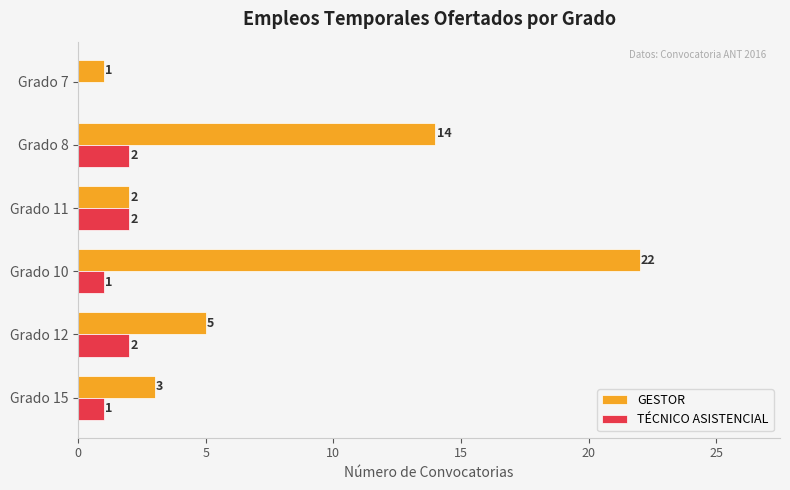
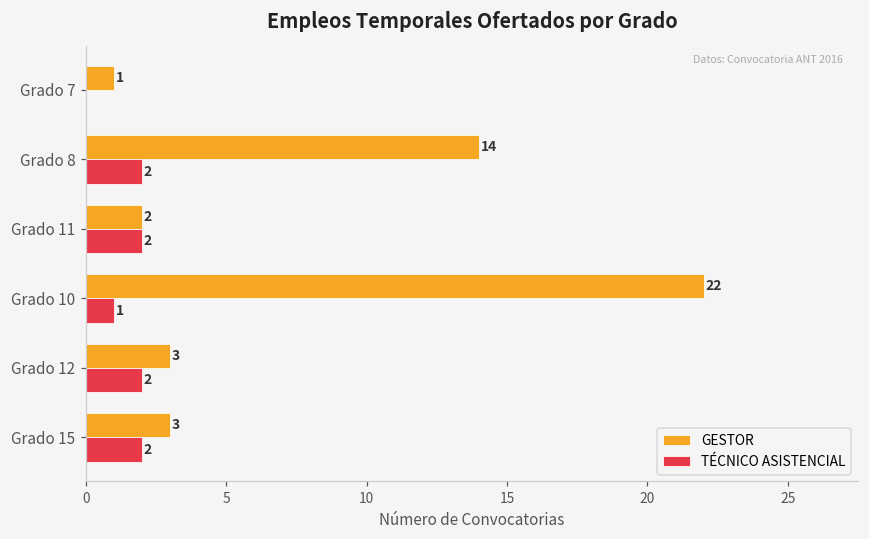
  {
    "GESTOR": {
      "Grado 7": 1,
      "Grado 8": 14,
      "Grado 11": 2,
      "Grado 10": 22,
-     "Grado 12": 5,
+     "Grado 12": 3,
      "Grado 15": 3
    },
    "TÉCNICO ASISTENCIAL": {
      "Grado 8": 2,
      "Grado 11": 2,
      "Grado 10": 1,
      "Grado 12": 2,
-     "Grado 15": 1
+     "Grado 15": 2
    }
  }
